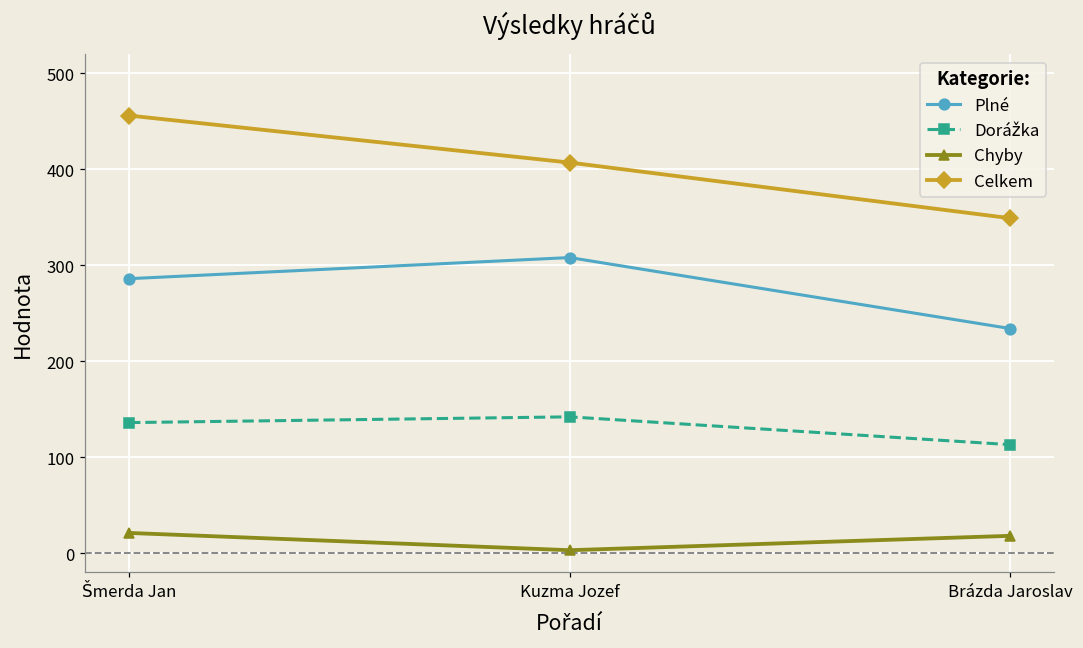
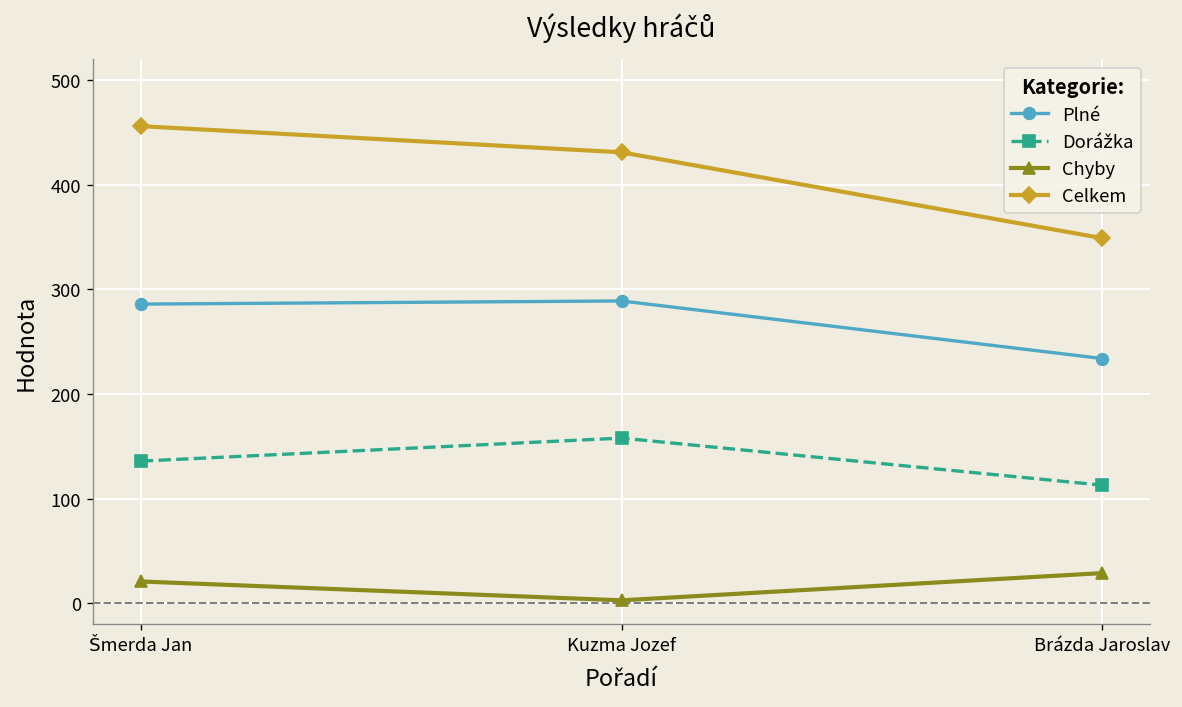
  {
    "Plné": {
      "Šmerda Jan": 290,
-     "Kuzma Jozef": 310,
+     "Kuzma Jozef": 290,
      "Brázda Jaroslav": 230
    },
    "Dorážka": {
      "Šmerda Jan": 140,
-     "Kuzma Jozef": 140,
+     "Kuzma Jozef": 160,
      "Brázda Jaroslav": 110
    },
    "Chyby": {
      "Šmerda Jan": 20,
      "Kuzma Jozef": 0,
-     "Brázda Jaroslav": 20
+     "Brázda Jaroslav": 30
    },
    "Celkem": {
      "Šmerda Jan": 460,
-     "Kuzma Jozef": 410,
+     "Kuzma Jozef": 430,
      "Brázda Jaroslav": 350
    }
  }
